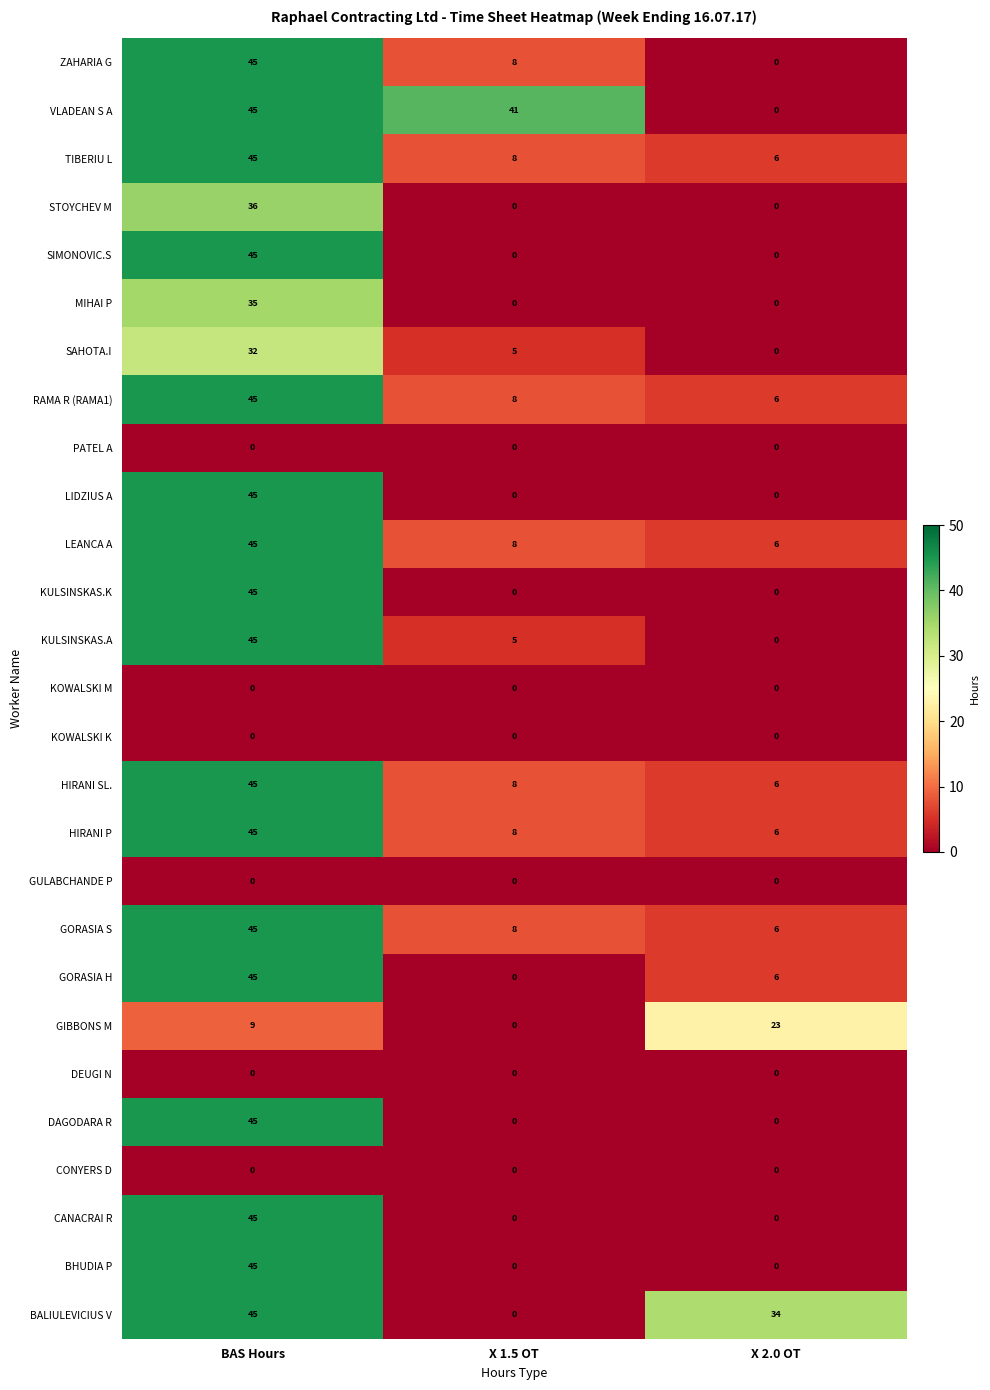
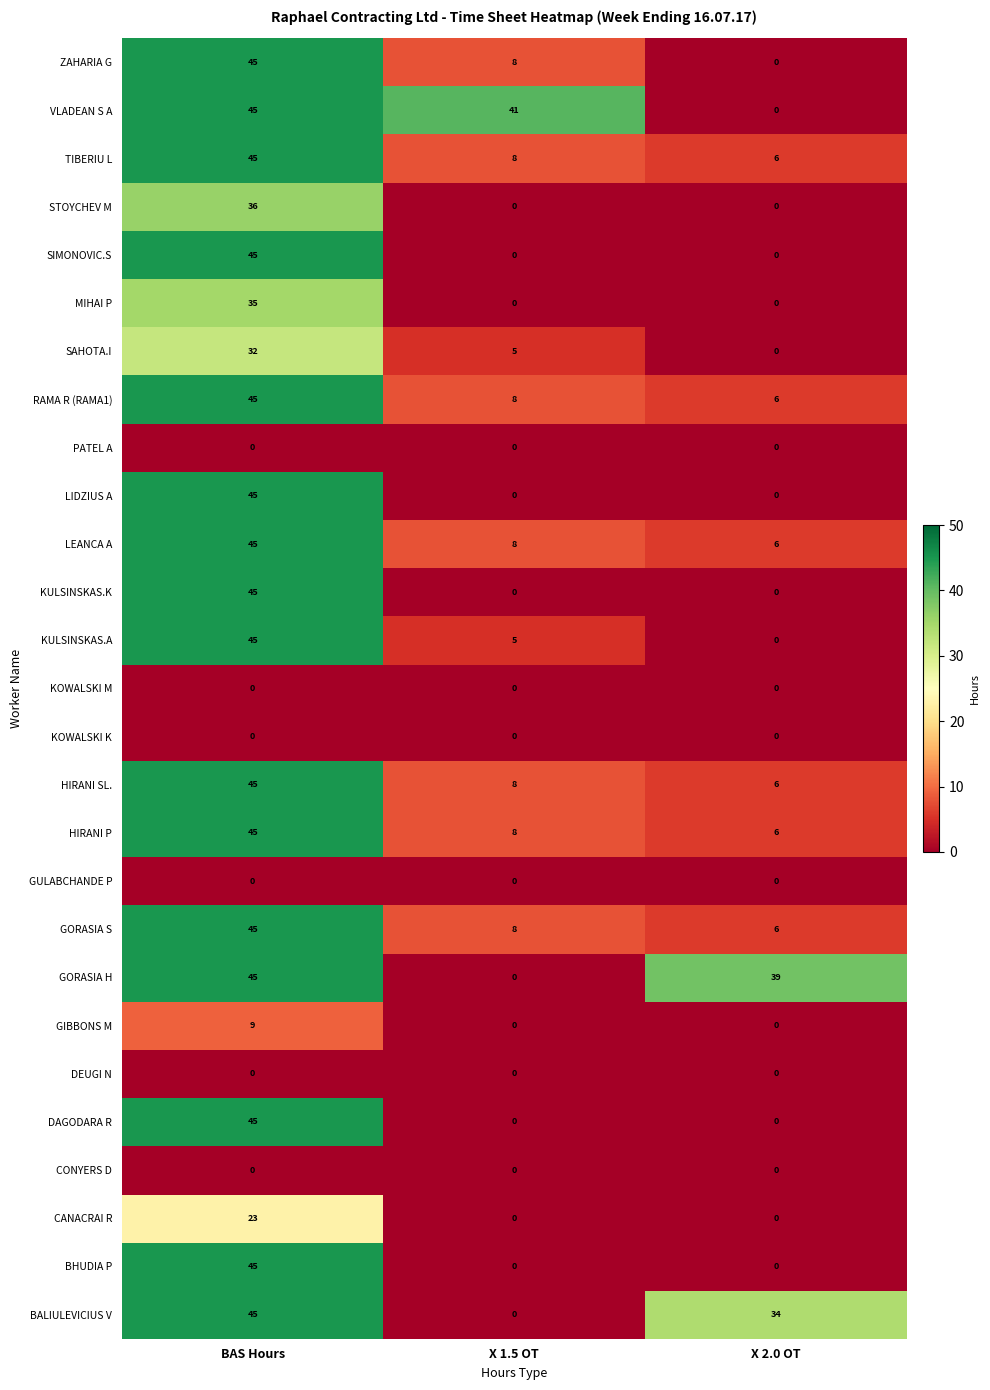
  {
    "ZAHARIA G": {
      "BAS Hours": 45,
      "X 1.5 OT": 8,
      "X 2.0 OT": 0
    },
    "VLADEAN S A": {
      "BAS Hours": 45,
      "X 1.5 OT": 41,
      "X 2.0 OT": 0
    },
    "TIBERIU L": {
      "BAS Hours": 45,
      "X 1.5 OT": 8,
      "X 2.0 OT": 6
    },
    "STOYCHEV M": {
      "BAS Hours": 36,
      "X 1.5 OT": 0,
      "X 2.0 OT": 0
    },
    "SIMONOVIC.S": {
      "BAS Hours": 45,
      "X 1.5 OT": 0,
      "X 2.0 OT": 0
    },
    "MIHAI P": {
      "BAS Hours": 35,
      "X 1.5 OT": 0,
      "X 2.0 OT": 0
    },
    "SAHOTA.I": {
      "BAS Hours": 32,
      "X 1.5 OT": 5,
      "X 2.0 OT": 0
    },
    "RAMA R (RAMA1)": {
      "BAS Hours": 45,
      "X 1.5 OT": 8,
      "X 2.0 OT": 6
    },
    "PATEL A": {
      "BAS Hours": 0,
      "X 1.5 OT": 0,
      "X 2.0 OT": 0
    },
    "LIDZIUS A": {
      "BAS Hours": 45,
      "X 1.5 OT": 0,
      "X 2.0 OT": 0
    },
    "LEANCA A": {
      "BAS Hours": 45,
      "X 1.5 OT": 8,
      "X 2.0 OT": 6
    },
    "KULSINSKAS.K": {
      "BAS Hours": 45,
      "X 1.5 OT": 0,
      "X 2.0 OT": 0
    },
    "KULSINSKAS.A": {
      "BAS Hours": 45,
      "X 1.5 OT": 5,
      "X 2.0 OT": 0
    },
    "KOWALSKI M": {
      "BAS Hours": 0,
      "X 1.5 OT": 0,
      "X 2.0 OT": 0
    },
    "KOWALSKI K": {
      "BAS Hours": 0,
      "X 1.5 OT": 0,
      "X 2.0 OT": 0
    },
    "HIRANI SL.": {
      "BAS Hours": 45,
      "X 1.5 OT": 8,
      "X 2.0 OT": 6
    },
    "HIRANI P": {
      "BAS Hours": 45,
      "X 1.5 OT": 8,
      "X 2.0 OT": 6
    },
    "GULABCHANDE P": {
      "BAS Hours": 0,
      "X 1.5 OT": 0,
      "X 2.0 OT": 0
    },
    "GORASIA S": {
      "BAS Hours": 45,
      "X 1.5 OT": 8,
      "X 2.0 OT": 6
    },
    "GORASIA H": {
      "BAS Hours": 45,
      "X 1.5 OT": 0,
-     "X 2.0 OT": 6
+     "X 2.0 OT": 39
    },
    "GIBBONS M": {
      "BAS Hours": 9,
      "X 1.5 OT": 0,
-     "X 2.0 OT": 23
+     "X 2.0 OT": 0
    },
    "DEUGI N": {
      "BAS Hours": 0,
      "X 1.5 OT": 0,
      "X 2.0 OT": 0
    },
    "DAGODARA R": {
      "BAS Hours": 45,
      "X 1.5 OT": 0,
      "X 2.0 OT": 0
    },
    "CONYERS D": {
      "BAS Hours": 0,
      "X 1.5 OT": 0,
      "X 2.0 OT": 0
    },
    "CANACRAI R": {
-     "BAS Hours": 45,
+     "BAS Hours": 23,
      "X 1.5 OT": 0,
      "X 2.0 OT": 0
    },
    "BHUDIA P": {
      "BAS Hours": 45,
      "X 1.5 OT": 0,
      "X 2.0 OT": 0
    },
    "BALIULEVICIUS V": {
      "BAS Hours": 45,
      "X 1.5 OT": 0,
      "X 2.0 OT": 34
    }
  }
